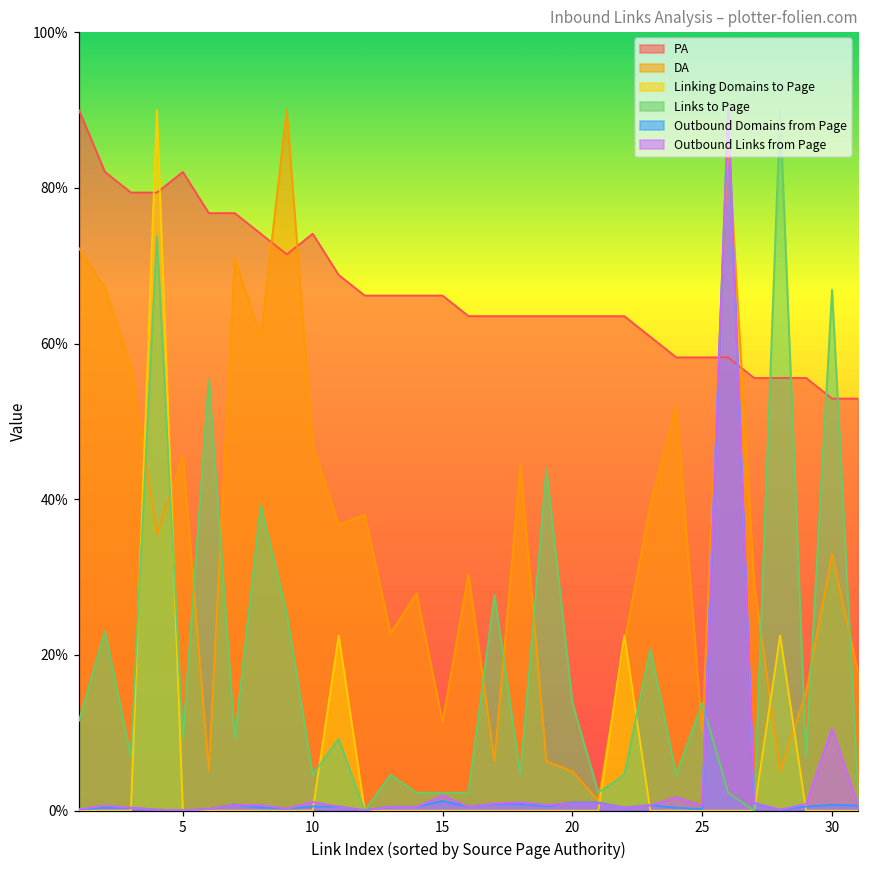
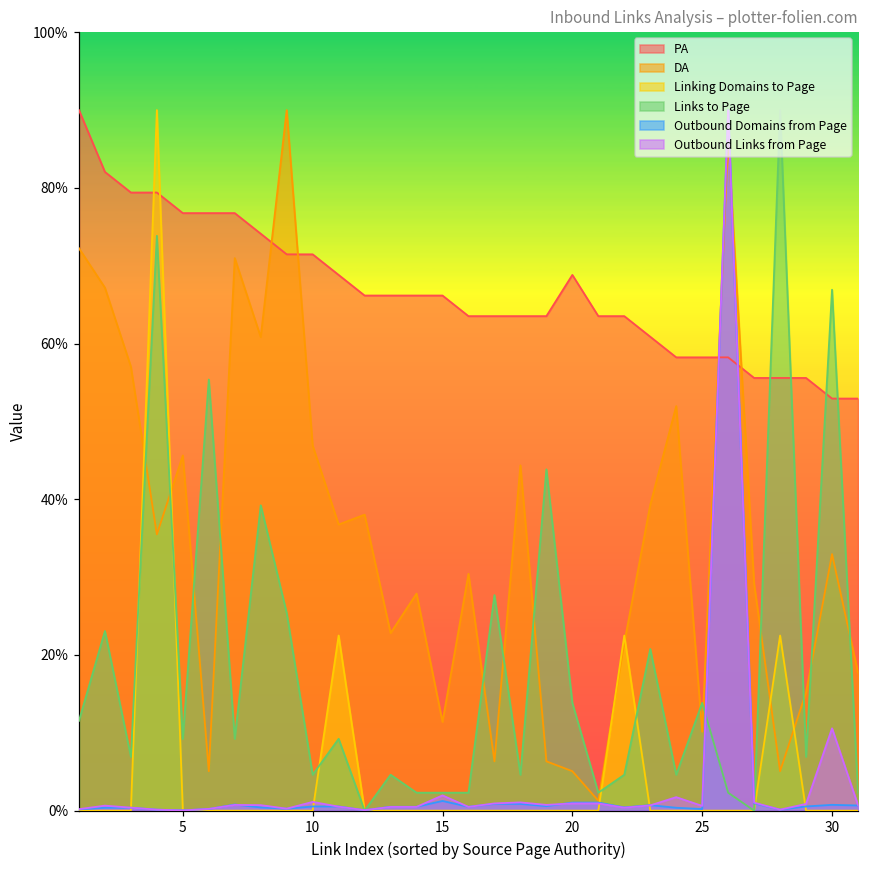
  {
    "PA": {
-     "5": "82%",
-     "10": "74%",
+     "5": "77%",
+     "10": "71%",
      "15": "66%",
-     "20": "64%",
+     "20": "69%",
      "25": "58%",
      "30": "53%"
    },
    "Links to Page": {
      "5": "9%",
      "10": "5%",
      "20": "14%",
      "25": "14%",
      "30": "67%"
    },
    "Outbound Domains from Page": {
      "10": "1%",
      "15": "1%",
      "30": "1%"
    },
    "Outbound Links from Page": {
      "10": "1%",
      "25": "1%",
      "30": "11%"
    }
  }
